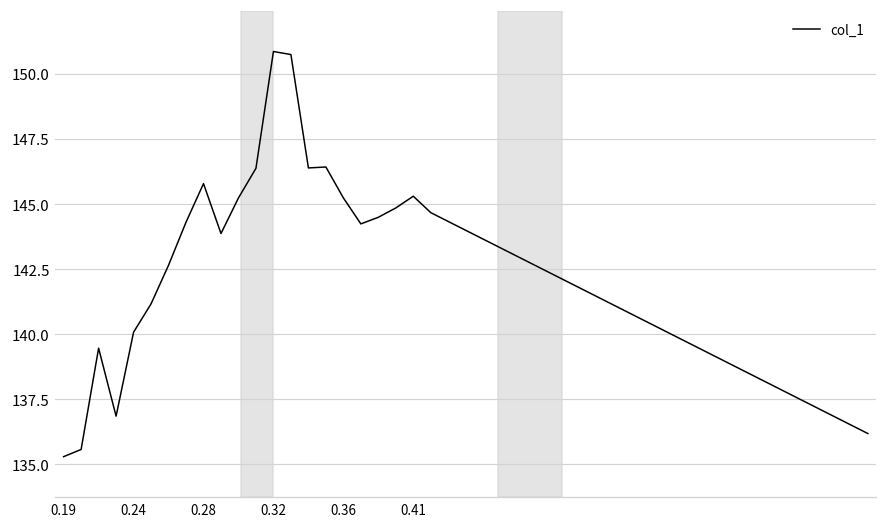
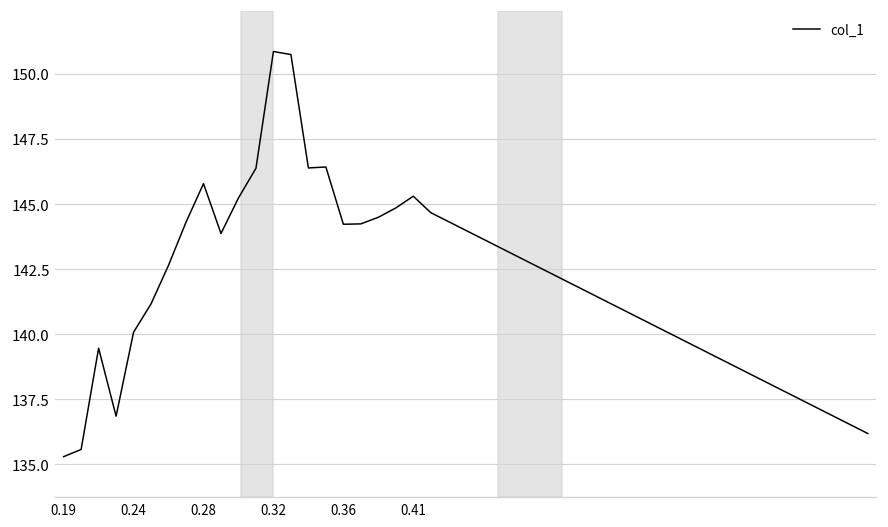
  {
    "0.19": 135.3,
    "0.24": 140.1,
    "0.28": 145.8,
    "0.32": 150.9,
-   "0.36": 145.2,
+   "0.36": 144.2,
    "0.41": 145.3
  }
